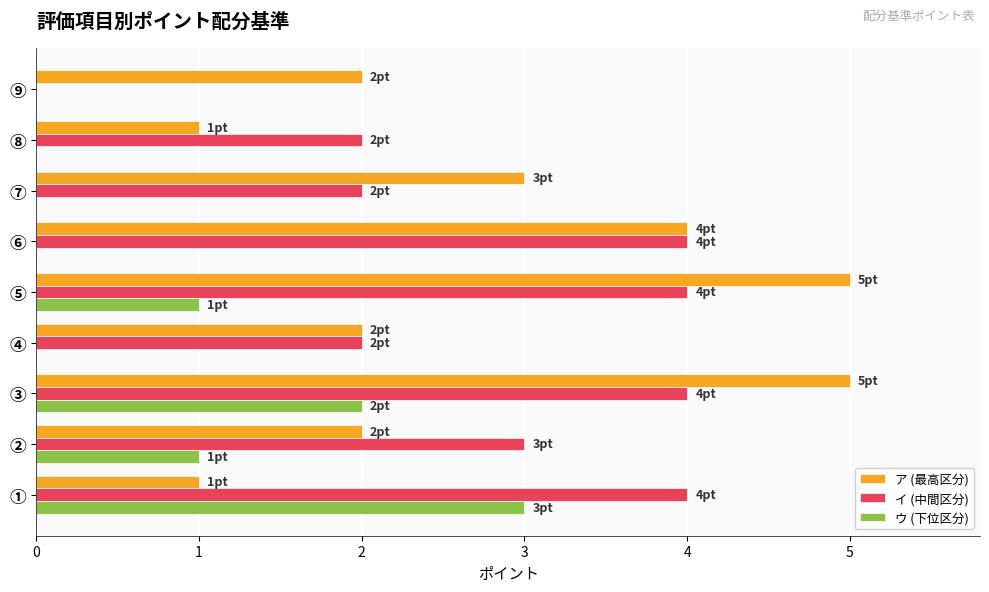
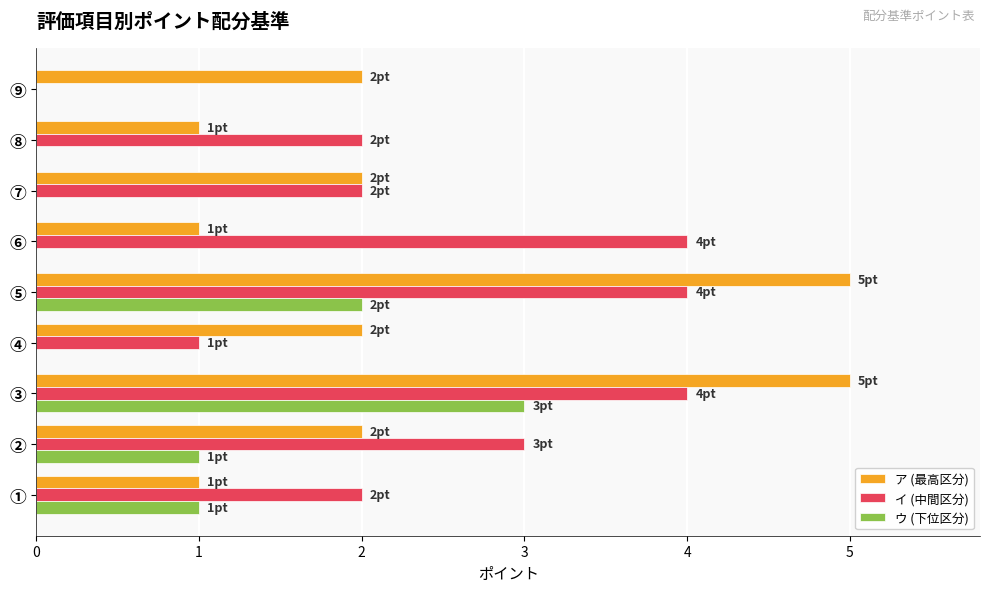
  {
    "ア (最高区分)": {
      "⑨": 2,
      "⑧": 1,
-     "⑦": 3,
-     "⑥": 4,
+     "⑦": 2,
+     "⑥": 1,
      "⑤": 5,
      "④": 2,
      "③": 5,
      "②": 2,
      "①": 1
    },
    "イ (中間区分)": {
      "⑧": 2,
      "⑦": 2,
      "⑥": 4,
      "⑤": 4,
-     "④": 2,
+     "④": 1,
      "③": 4,
      "②": 3,
-     "①": 4
+     "①": 2
    },
    "ウ (下位区分)": {
-     "⑤": 1,
-     "③": 2,
+     "⑤": 2,
+     "③": 3,
      "②": 1,
-     "①": 3
+     "①": 1
    }
  }
